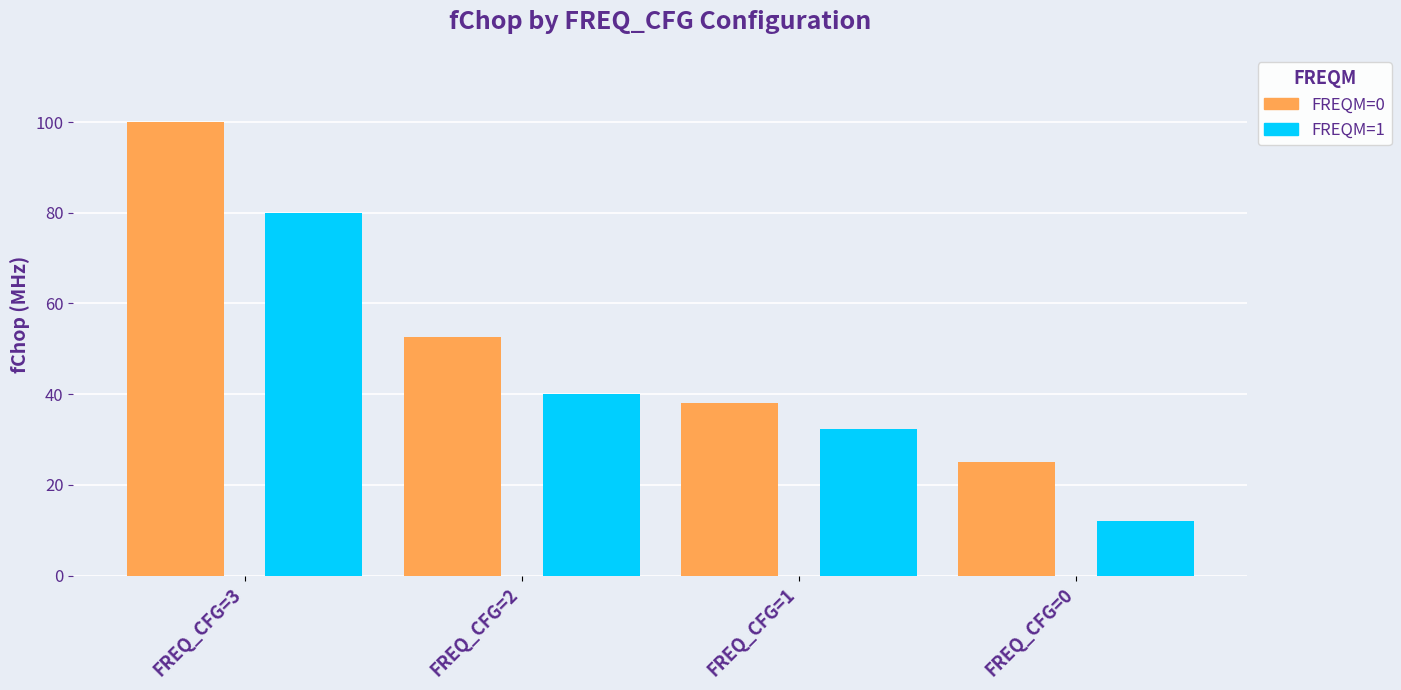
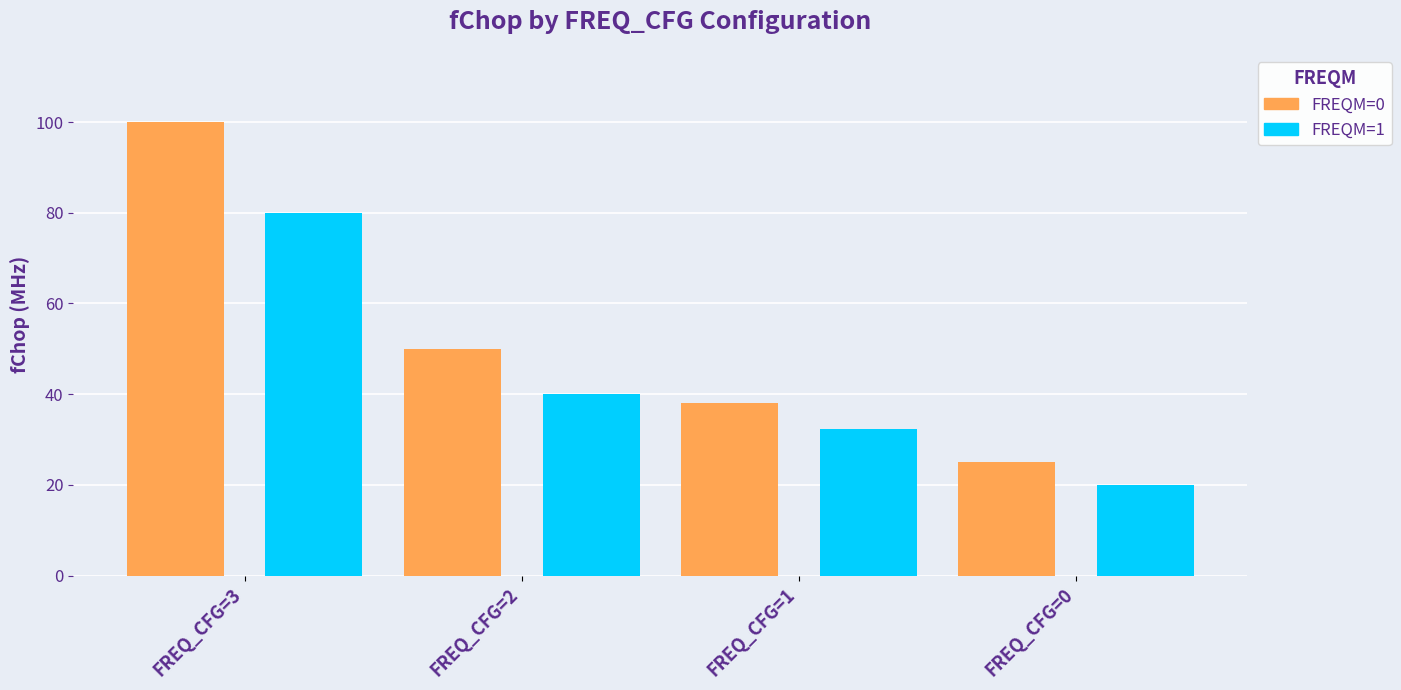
  {
    "FREQM=0": {
      "FREQ_CFG=3": 100,
-     "FREQ_CFG=2": 53,
+     "FREQ_CFG=2": 50,
      "FREQ_CFG=1": 38,
      "FREQ_CFG=0": 25
    },
    "FREQM=1": {
      "FREQ_CFG=3": 80,
      "FREQ_CFG=2": 40,
      "FREQ_CFG=1": 32,
-     "FREQ_CFG=0": 12
+     "FREQ_CFG=0": 20
    }
  }
